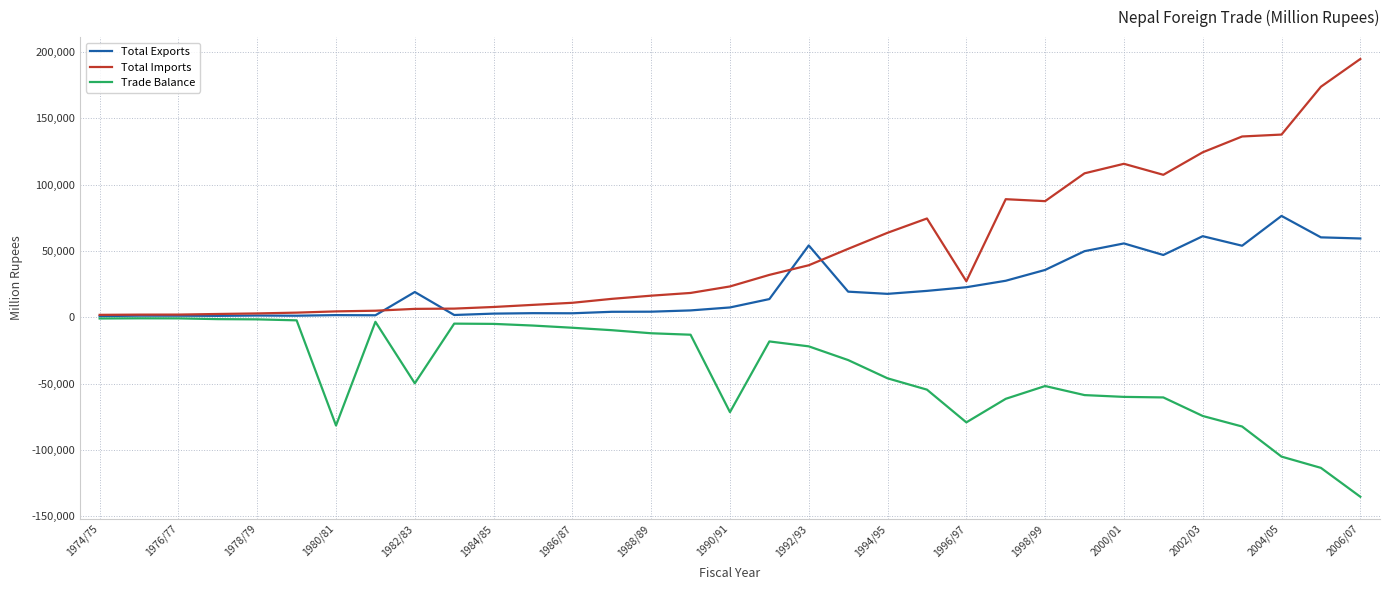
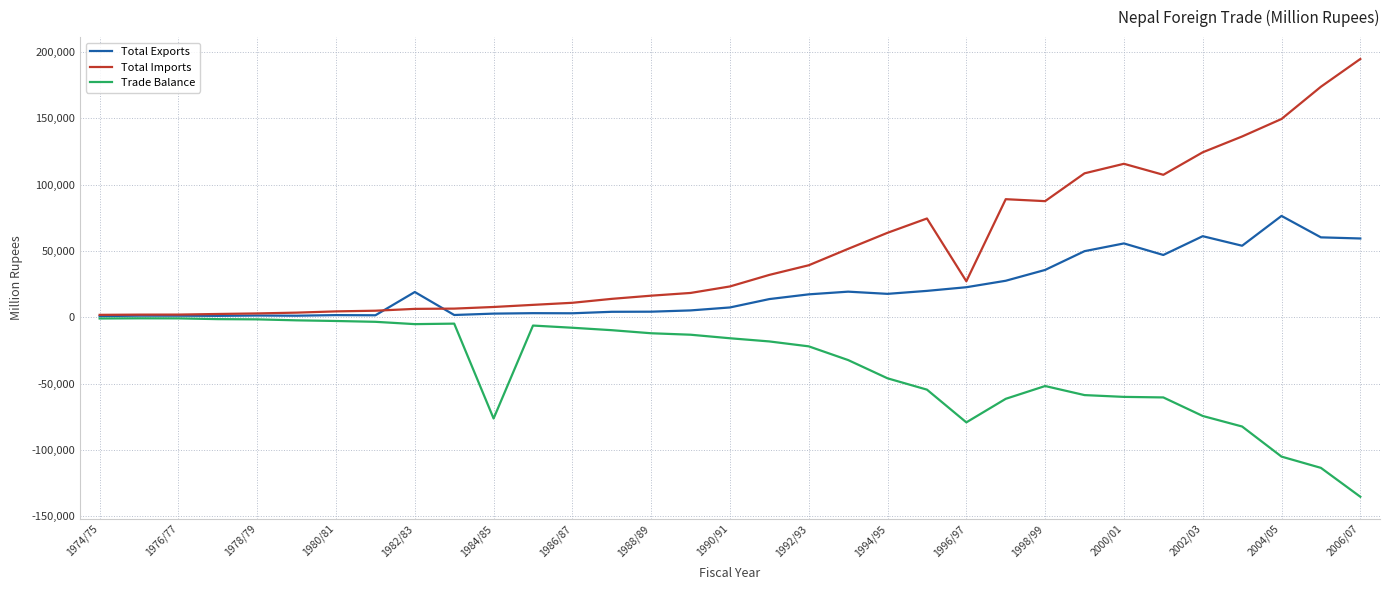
  {
    "Total Exports": {
      "1980/81": "2,000",
      "1982/83": "19,000",
      "1984/85": "3,000",
      "1986/87": "3,000",
      "1988/89": "4,000",
      "1990/91": "7,000",
-     "1992/93": "54,000",
+     "1992/93": "17,000",
      "1994/95": "18,000",
      "1996/97": "23,000",
      "1998/99": "36,000",
      "2000/01": "56,000",
      "2002/03": "61,000",
      "2004/05": "76,000",
      "2006/07": "59,000"
    },
    "Total Imports": {
      "1980/81": "4,000",
      "1982/83": "6,000",
      "1984/85": "8,000",
      "1986/87": "11,000",
      "1988/89": "16,000",
      "1990/91": "23,000",
      "1992/93": "39,000",
      "1994/95": "64,000",
      "1996/97": "27,000",
      "1998/99": "88,000",
      "2000/01": "116,000",
      "2002/03": "124,000",
-     "2004/05": "138,000",
+     "2004/05": "149,000",
      "2006/07": "195,000"
    },
    "Trade Balance": {
      "1976/77": "-1,000",
      "1978/79": "-2,000",
-     "1980/81": "-82,000",
-     "1982/83": "-50,000",
-     "1984/85": "-5,000",
+     "1980/81": "-3,000",
+     "1982/83": "-5,000",
+     "1984/85": "-76,000",
      "1986/87": "-8,000",
      "1988/89": "-12,000",
-     "1990/91": "-72,000",
+     "1990/91": "-16,000",
      "1992/93": "-22,000",
      "1994/95": "-46,000",
      "1996/97": "-79,000",
      "1998/99": "-52,000",
      "2000/01": "-60,000",
      "2002/03": "-74,000",
      "2004/05": "-105,000",
      "2006/07": "-135,000"
    }
  }
